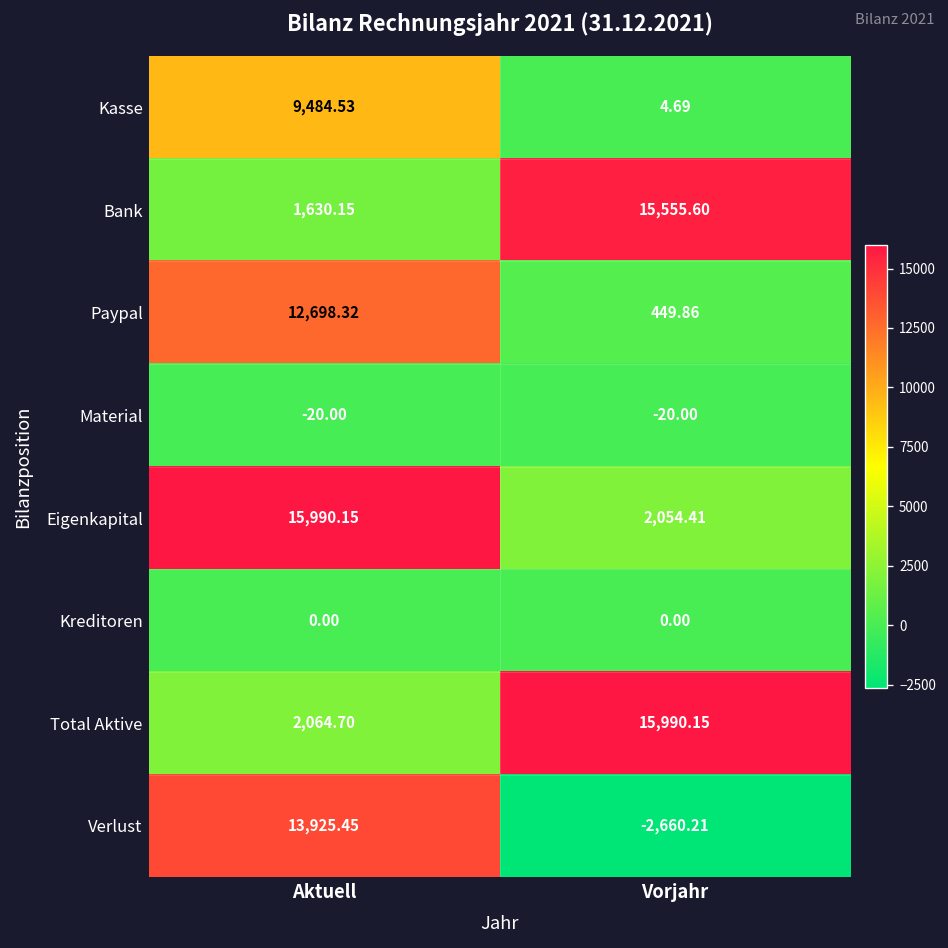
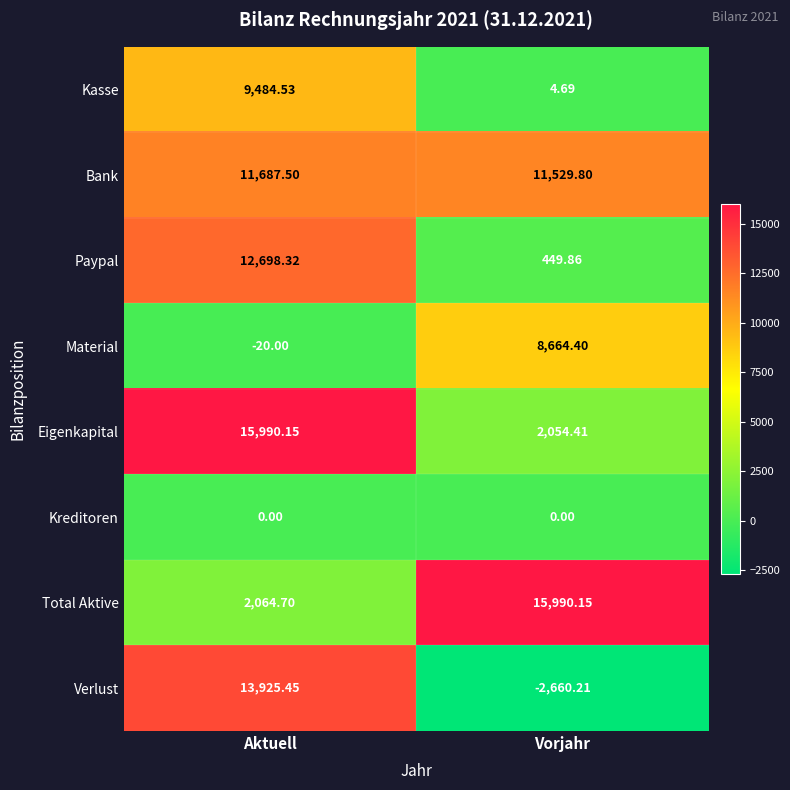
  {
    "Kasse": {
      "Aktuell": "9,484.53",
      "Vorjahr": "4.69"
    },
    "Bank": {
-     "Aktuell": "1,630.15",
-     "Vorjahr": "15,555.60"
+     "Aktuell": "11,687.50",
+     "Vorjahr": "11,529.80"
    },
    "Paypal": {
      "Aktuell": "12,698.32",
      "Vorjahr": "449.86"
    },
    "Material": {
      "Aktuell": "-20.00",
-     "Vorjahr": "-20.00"
+     "Vorjahr": "8,664.40"
    },
    "Eigenkapital": {
      "Aktuell": "15,990.15",
      "Vorjahr": "2,054.41"
    },
    "Kreditoren": {
      "Aktuell": "0.00",
      "Vorjahr": "0.00"
    },
    "Total Aktive": {
      "Aktuell": "2,064.70",
      "Vorjahr": "15,990.15"
    },
    "Verlust": {
      "Aktuell": "13,925.45",
      "Vorjahr": "-2,660.21"
    }
  }
